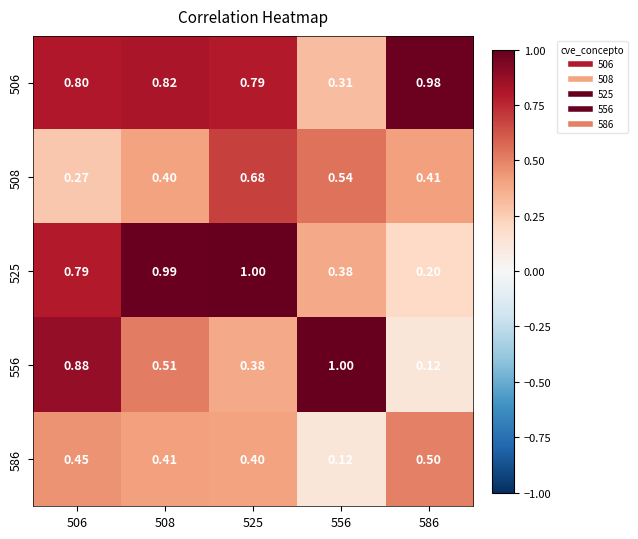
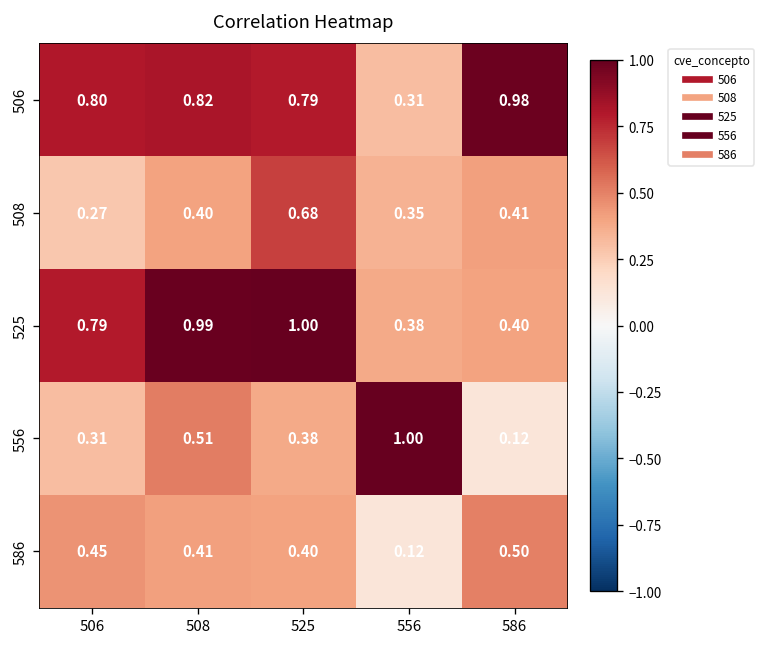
  {
    "506": {
      "506": 0.80,
      "508": 0.82,
      "525": 0.79,
      "556": 0.31,
      "586": 0.98
    },
    "508": {
      "506": 0.27,
      "508": 0.40,
      "525": 0.68,
-     "556": 0.54,
+     "556": 0.35,
      "586": 0.41
    },
    "525": {
      "506": 0.79,
      "508": 0.99,
      "525": 1.00,
      "556": 0.38,
-     "586": 0.20
+     "586": 0.40
    },
    "556": {
-     "506": 0.88,
+     "506": 0.31,
      "508": 0.51,
      "525": 0.38,
      "556": 1.00
    },
    "586": {
      "506": 0.45,
      "508": 0.41,
      "525": 0.40,
      "586": 0.50
    }
  }
